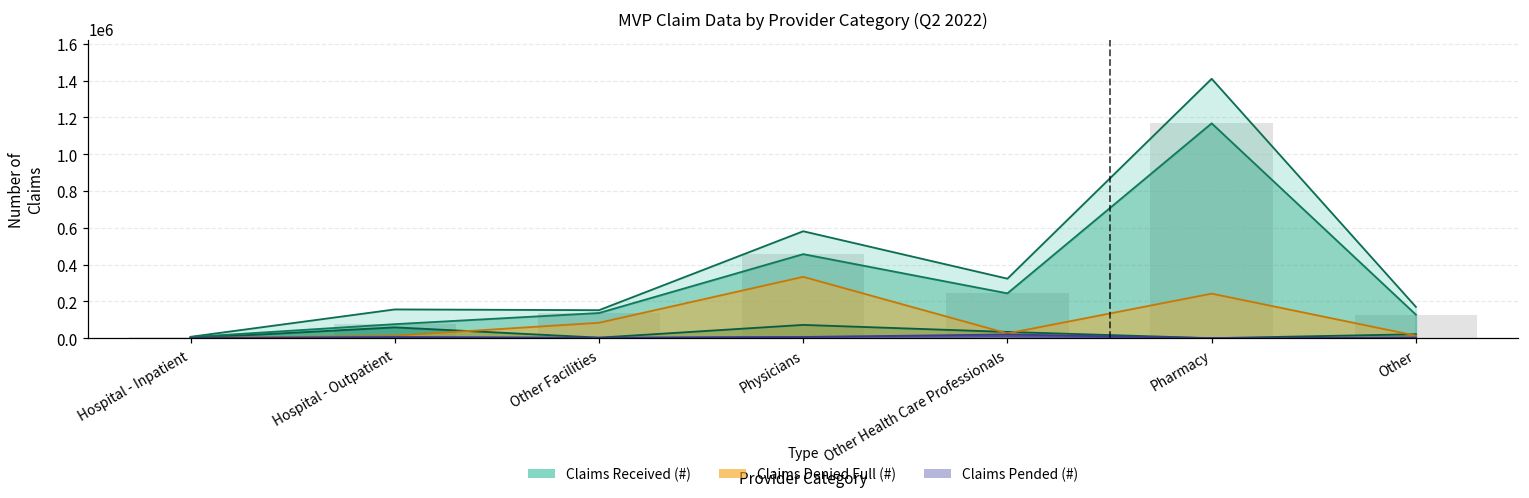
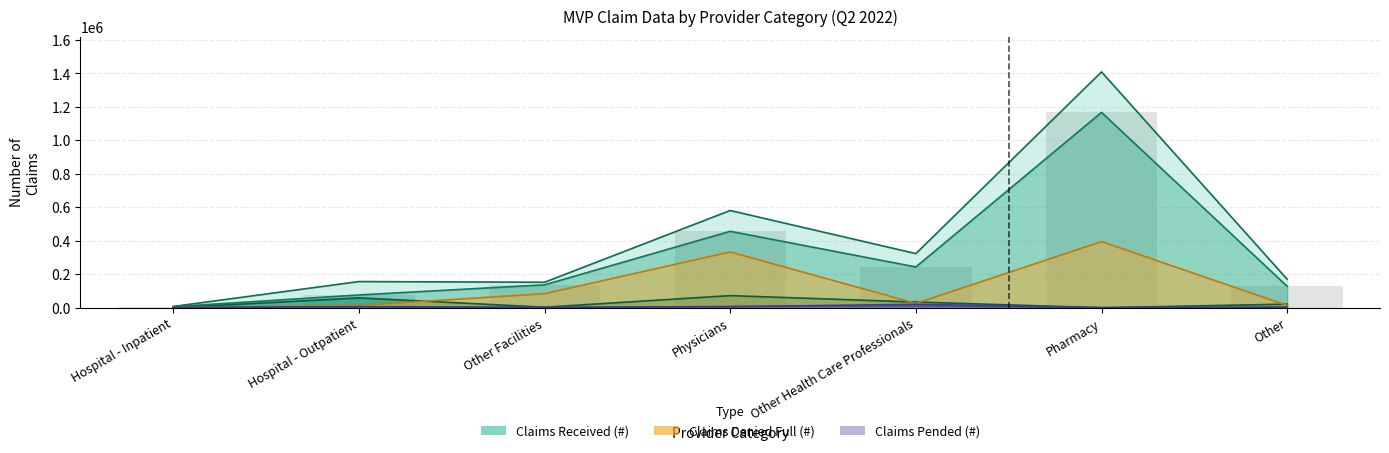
  {
    "Claims Denied Full (#)": {
      "Other Facilities": 80000,
      "Physicians": 330000,
-     "Pharmacy": 240000
+     "Pharmacy": 400000
    }
  }
